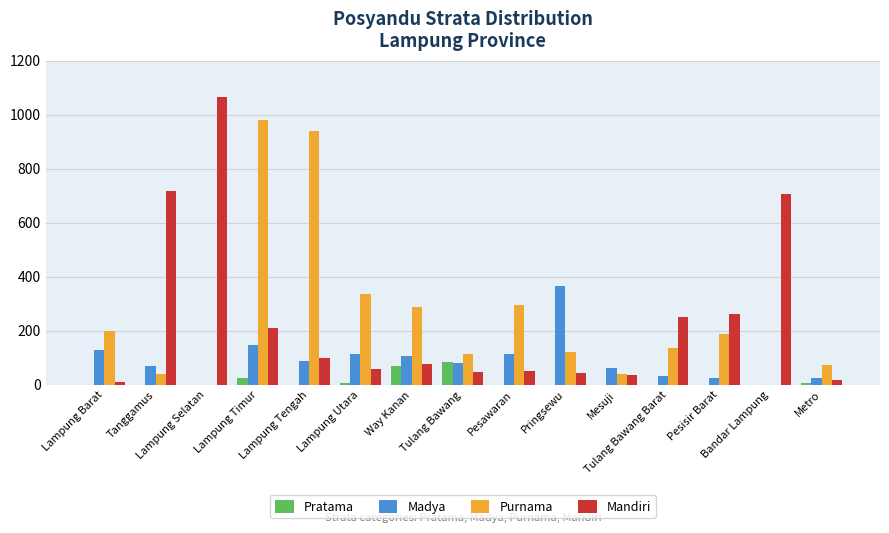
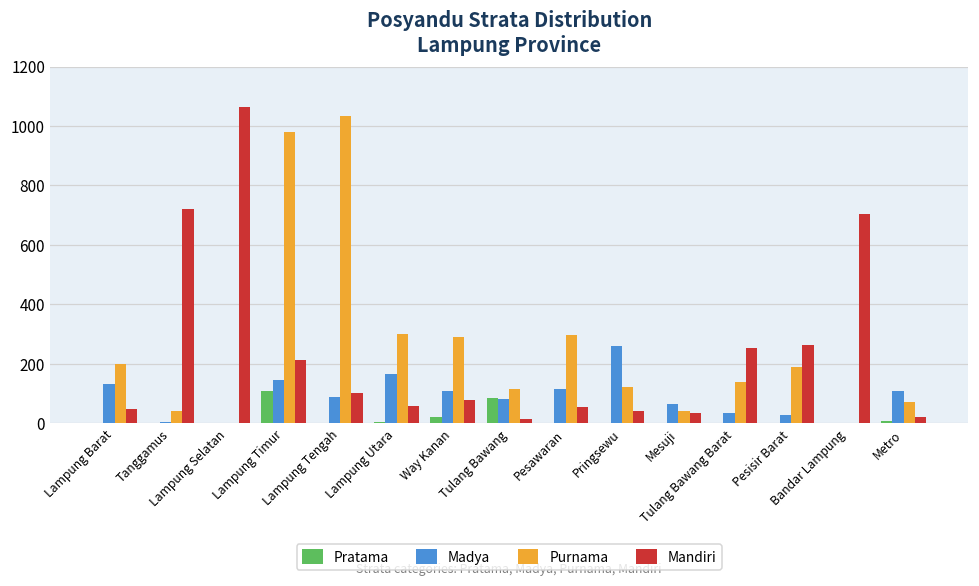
  {
    "Pratama": {
      "Lampung Barat": 0,
      "Tanggamus": 0,
      "Lampung Selatan": 0,
-     "Lampung Timur": 30,
-     "Way Kanan": 70,
+     "Lampung Timur": 110,
+     "Way Kanan": 20,
      "Tulang Bawang": 80,
      "Pesawaran": 0,
      "Pringsewu": 0,
      "Mesuji": 0,
      "Tulang Bawang Barat": 0,
      "Bandar Lampung": 0
    },
    "Madya": {
      "Lampung Barat": 130,
-     "Tanggamus": 70,
+     "Tanggamus": 0,
      "Lampung Selatan": 0,
      "Lampung Timur": 150,
      "Lampung Tengah": 90,
-     "Lampung Utara": 120,
+     "Lampung Utara": 170,
      "Way Kanan": 110,
      "Tulang Bawang": 80,
      "Pesawaran": 110,
-     "Pringsewu": 370,
+     "Pringsewu": 260,
      "Mesuji": 60,
      "Tulang Bawang Barat": 30,
      "Pesisir Barat": 30,
      "Bandar Lampung": 0,
-     "Metro": 30
+     "Metro": 110
    },
    "Purnama": {
      "Lampung Barat": 200,
      "Tanggamus": 40,
      "Lampung Selatan": 0,
      "Lampung Timur": 980,
-     "Lampung Tengah": 940,
-     "Lampung Utara": 340,
+     "Lampung Tengah": 1030,
+     "Lampung Utara": 300,
      "Way Kanan": 290,
      "Tulang Bawang": 120,
      "Pesawaran": 300,
      "Pringsewu": 120,
      "Mesuji": 40,
      "Tulang Bawang Barat": 140,
      "Pesisir Barat": 190,
      "Bandar Lampung": 0,
      "Metro": 70
    },
    "Mandiri": {
-     "Lampung Barat": 10,
+     "Lampung Barat": 50,
      "Tanggamus": 720,
      "Lampung Selatan": 1070,
      "Lampung Timur": 210,
      "Lampung Tengah": 100,
      "Lampung Utara": 60,
      "Way Kanan": 80,
-     "Tulang Bawang": 50,
+     "Tulang Bawang": 20,
      "Pesawaran": 50,
      "Pringsewu": 40,
      "Mesuji": 40,
      "Tulang Bawang Barat": 250,
      "Pesisir Barat": 260,
      "Bandar Lampung": 710,
      "Metro": 20
    }
  }
